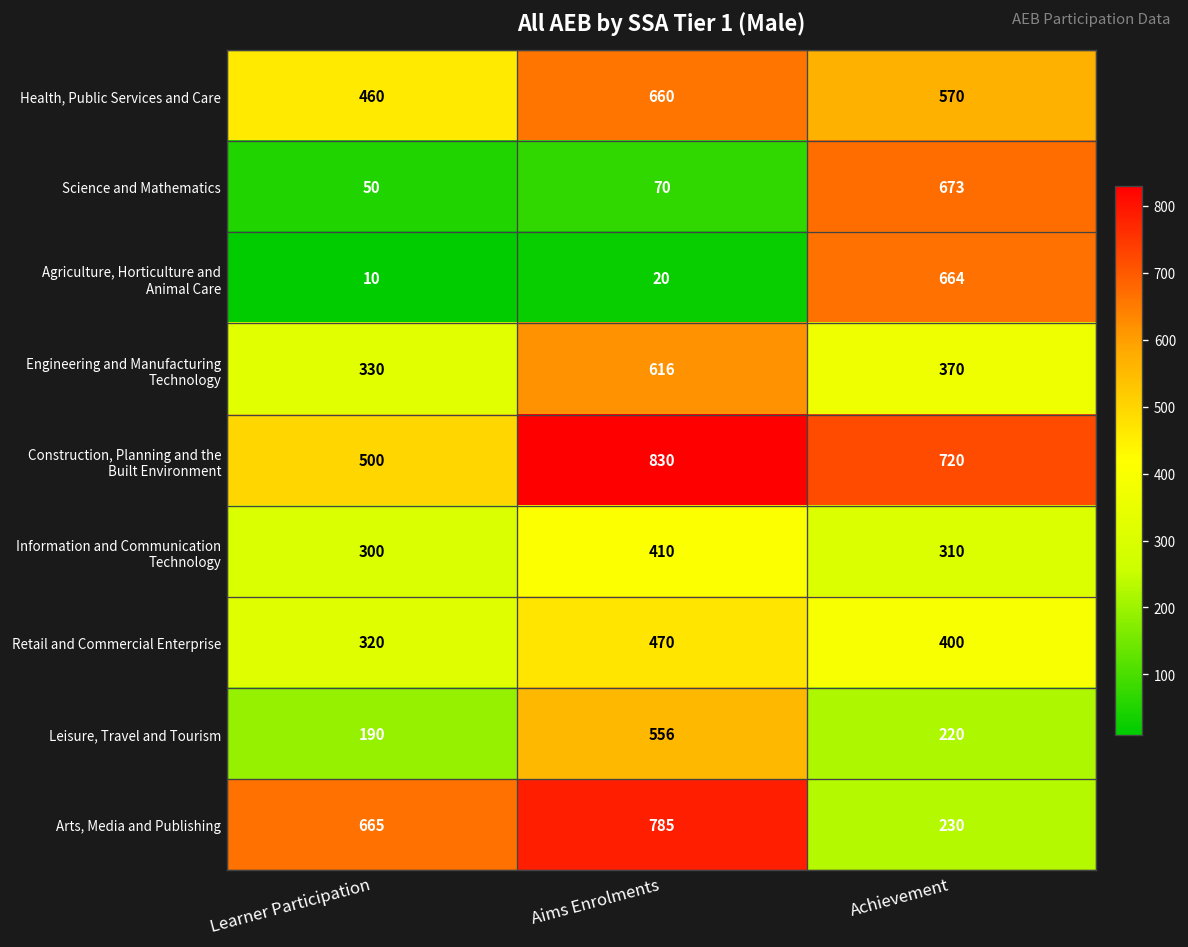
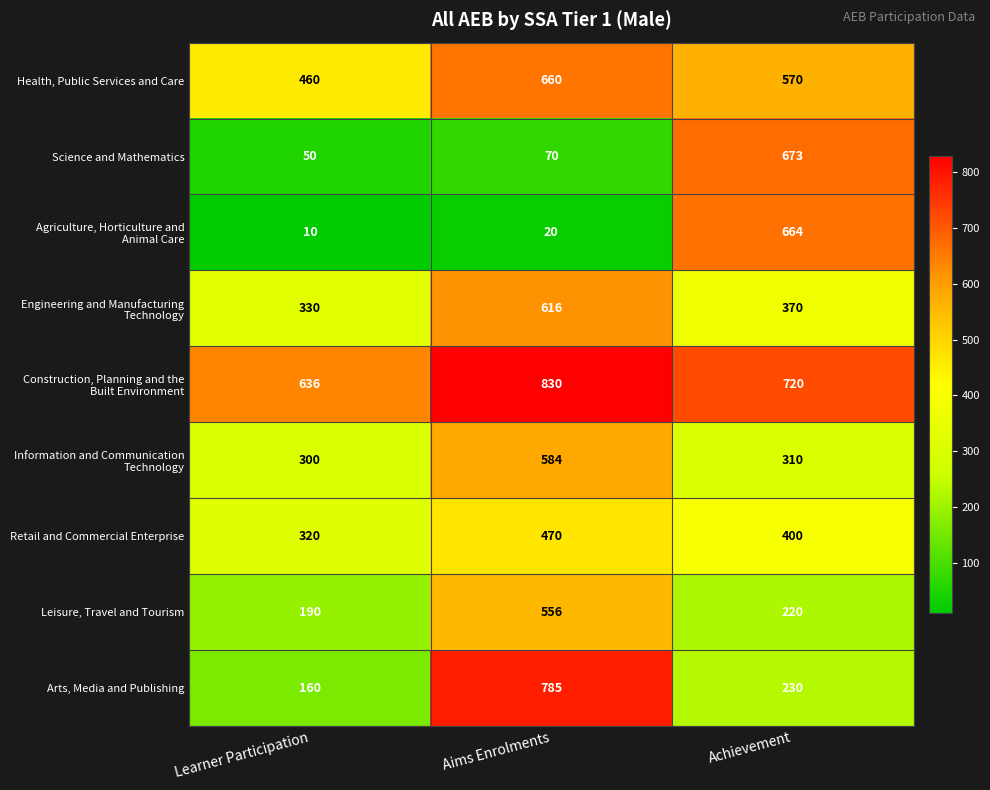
  {
    "Health, Public Services and Care": {
      "Learner Participation": 460,
      "Aims Enrolments": 660,
      "Achievement": 570
    },
    "Science and Mathematics": {
      "Learner Participation": 50,
      "Aims Enrolments": 70,
      "Achievement": 673
    },
    "Agriculture, Horticulture and Animal Care": {
      "Learner Participation": 10,
      "Aims Enrolments": 20,
      "Achievement": 664
    },
    "Engineering and Manufacturing Technology": {
      "Learner Participation": 330,
      "Aims Enrolments": 616,
      "Achievement": 370
    },
    "Construction, Planning and the Built Environment": {
-     "Learner Participation": 500,
+     "Learner Participation": 636,
      "Aims Enrolments": 830,
      "Achievement": 720
    },
    "Information and Communication Technology": {
      "Learner Participation": 300,
-     "Aims Enrolments": 410,
+     "Aims Enrolments": 584,
      "Achievement": 310
    },
    "Retail and Commercial Enterprise": {
      "Learner Participation": 320,
      "Aims Enrolments": 470,
      "Achievement": 400
    },
    "Leisure, Travel and Tourism": {
      "Learner Participation": 190,
      "Aims Enrolments": 556,
      "Achievement": 220
    },
    "Arts, Media and Publishing": {
-     "Learner Participation": 665,
+     "Learner Participation": 160,
      "Aims Enrolments": 785,
      "Achievement": 230
    }
  }
